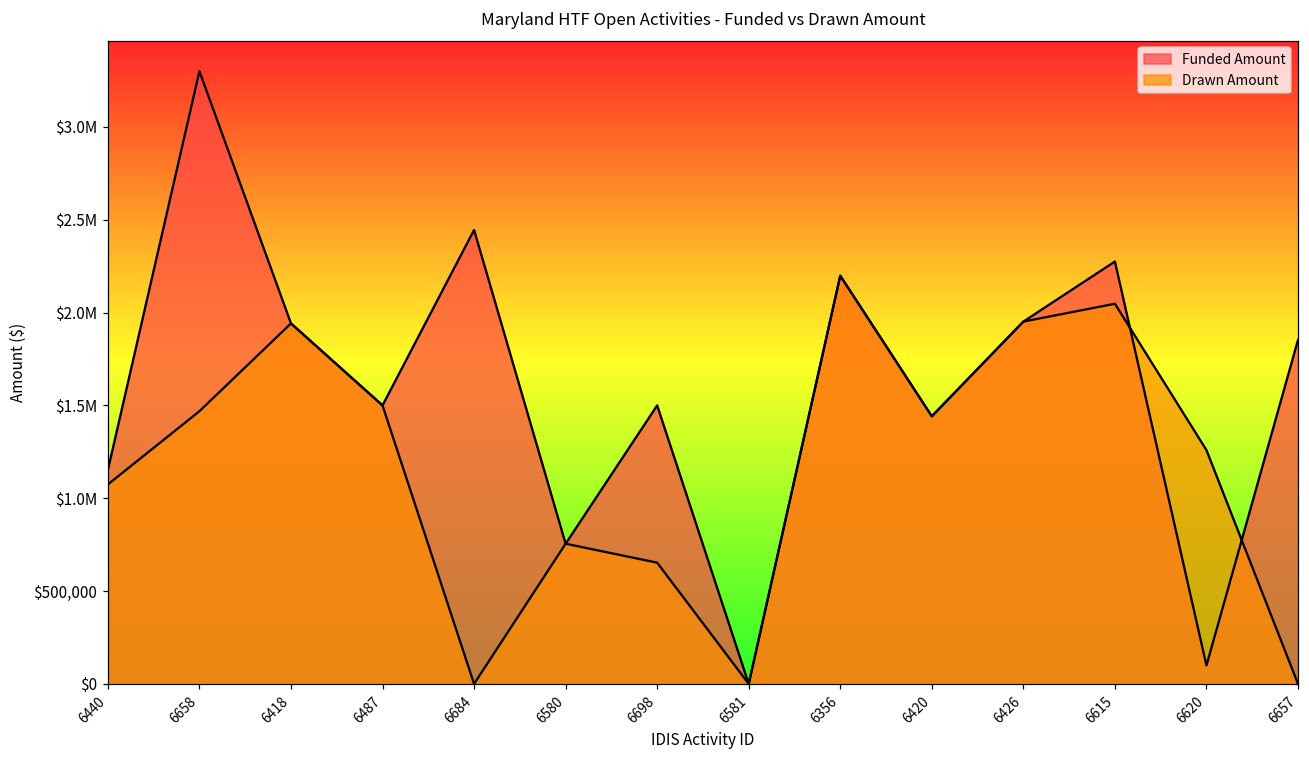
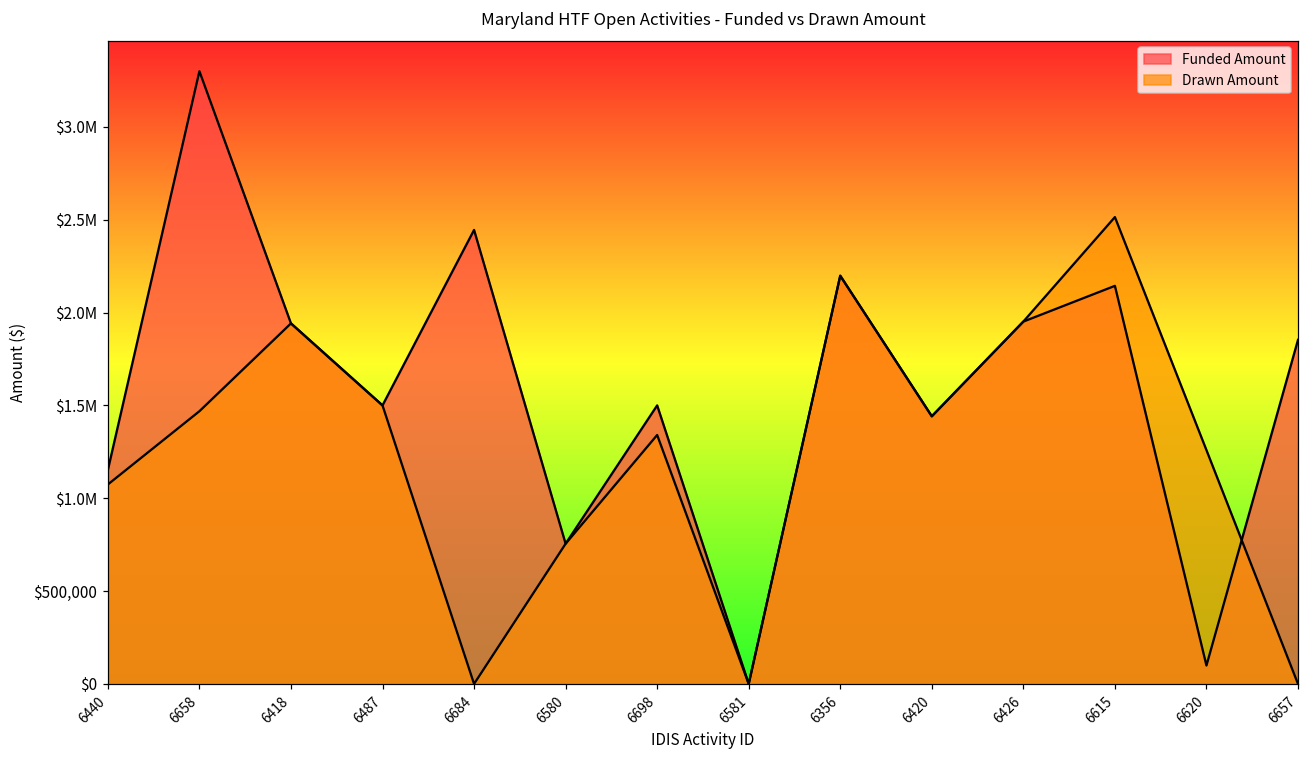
  {
    "Funded Amount": {
      "6440": "$1,150,000",
      "6658": "$3,300,000",
      "6684": "$2,440,000",
      "6698": "$1,500,000",
-     "6615": "$2,280,000",
+     "6615": "$2,140,000",
      "6620": "$100,000",
      "6657": "$1,850,000"
    },
    "Drawn Amount": {
      "6440": "$1,070,000",
      "6658": "$1,470,000",
      "6684": "$0",
-     "6698": "$650,000",
-     "6615": "$2,050,000",
+     "6698": "$1,340,000",
+     "6615": "$2,510,000",
      "6620": "$1,260,000",
      "6657": "$0"
    }
  }
